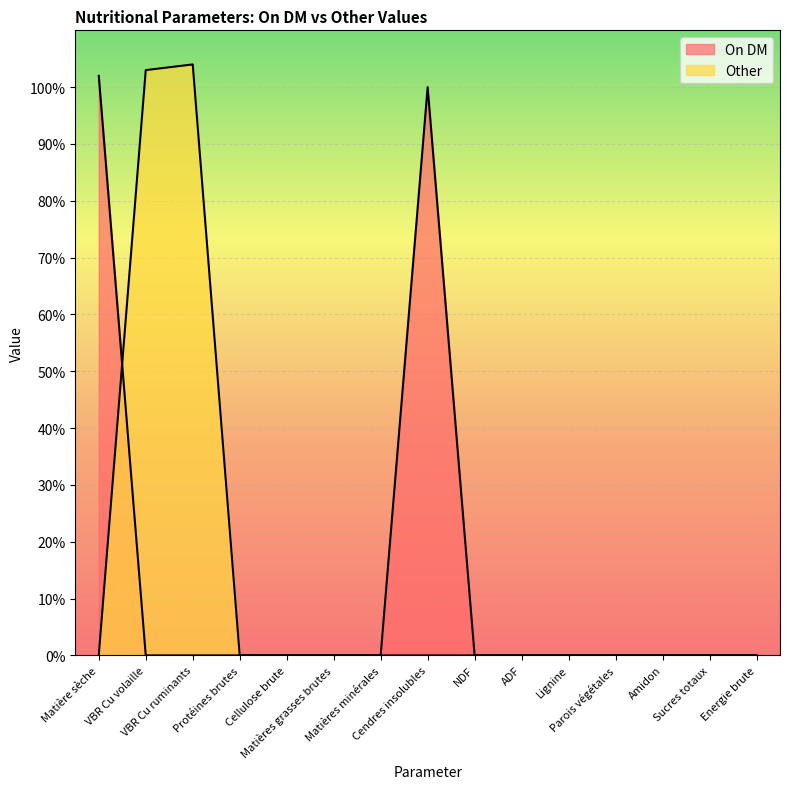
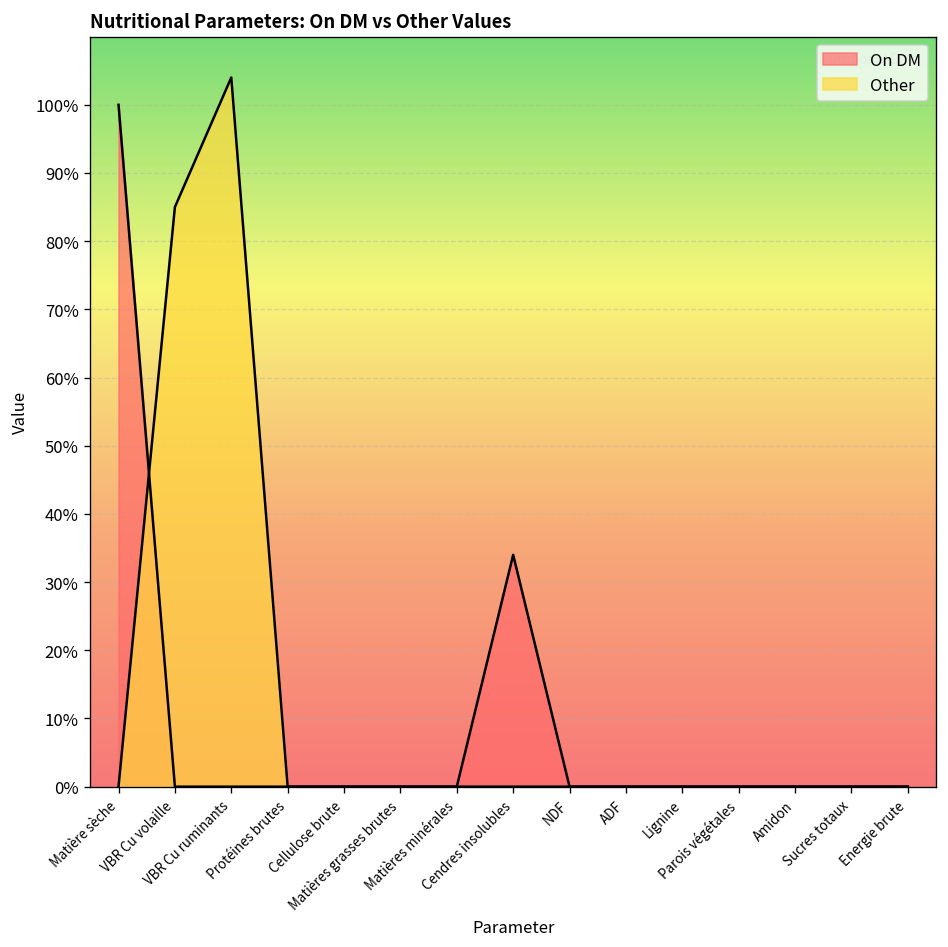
  {
    "On DM": {
-     "Matière sèche": "102%",
+     "Matière sèche": "100%",
      "VBR Cu volaille": "0%",
      "VBR Cu ruminants": "0%",
-     "Cendres insolubles": "100%"
+     "Cendres insolubles": "34%"
    },
    "Other": {
      "Matière sèche": "0%",
-     "VBR Cu volaille": "103%",
+     "VBR Cu volaille": "85%",
      "VBR Cu ruminants": "104%",
      "Cendres insolubles": "0%"
    }
  }
